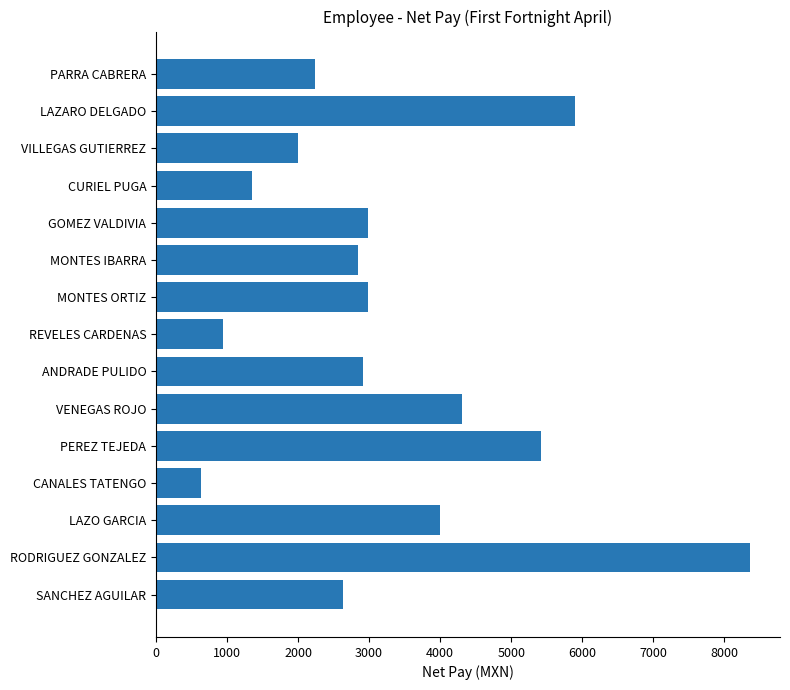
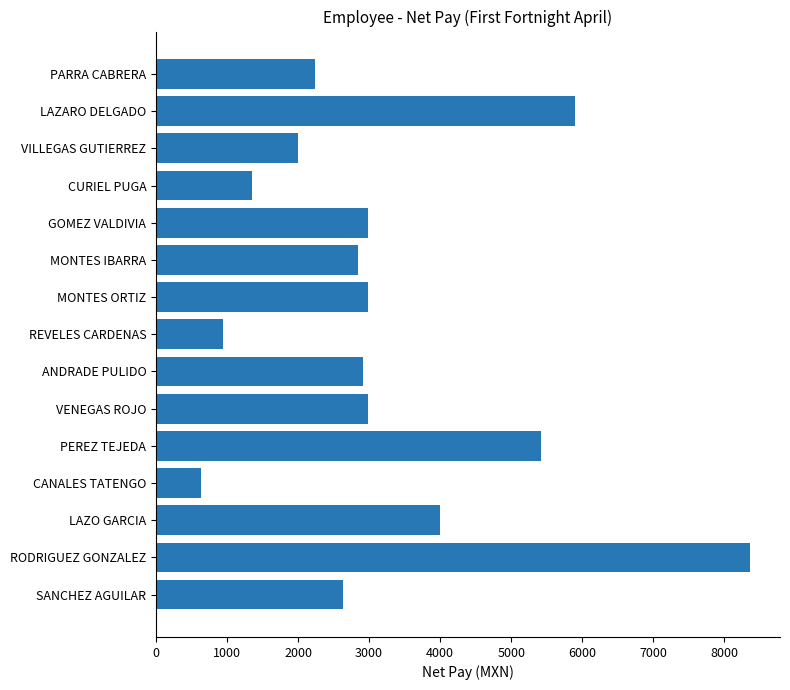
  {
    "PARRA CABRERA": 2200,
    "LAZARO DELGADO": 5900,
    "VILLEGAS GUTIERREZ": 2000,
    "CURIEL PUGA": 1400,
    "GOMEZ VALDIVIA": 3000,
    "MONTES IBARRA": 2800,
    "MONTES ORTIZ": 3000,
    "REVELES CARDENAS": 900,
    "ANDRADE PULIDO": 2900,
-   "VENEGAS ROJO": 4300,
+   "VENEGAS ROJO": 3000,
    "PEREZ TEJEDA": 5400,
    "CANALES TATENGO": 600,
    "LAZO GARCIA": 4000,
    "RODRIGUEZ GONZALEZ": 8400,
    "SANCHEZ AGUILAR": 2600
  }
